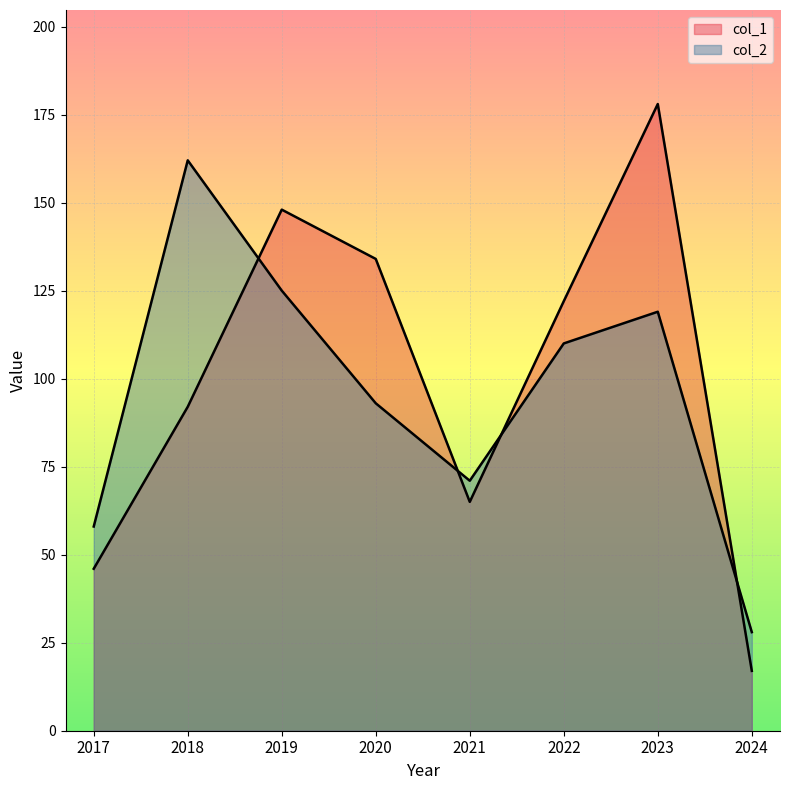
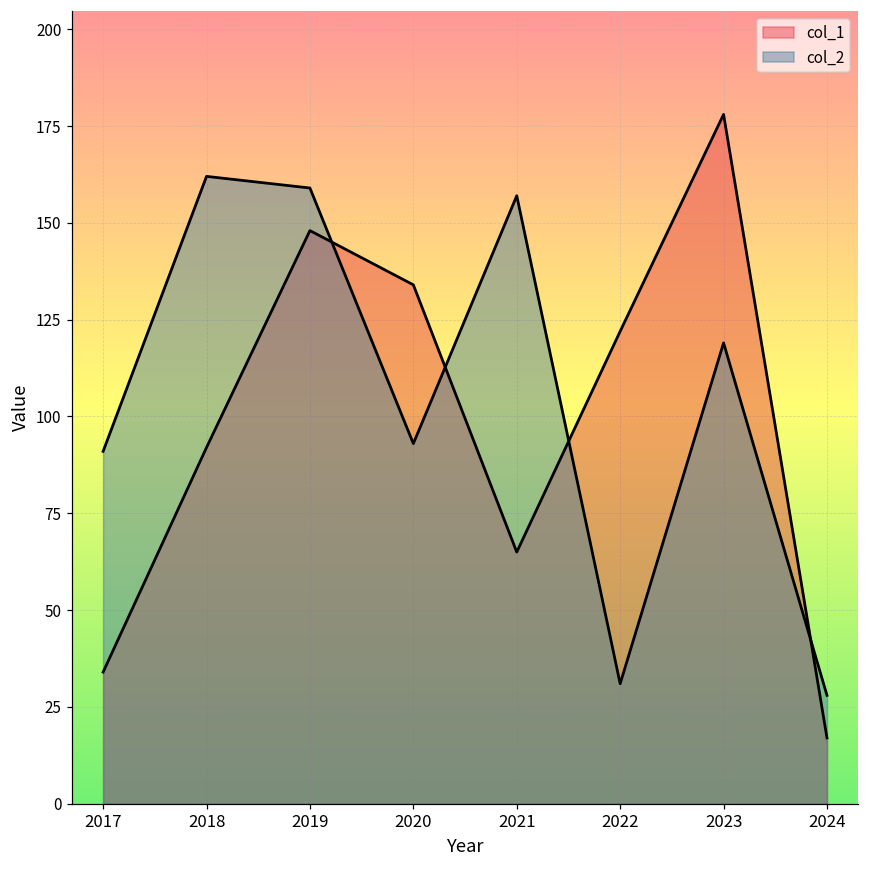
  {
    "col_1": {
-     "2017": 46,
+     "2017": 34,
      "2018": 92,
      "2019": 148,
      "2020": 134,
      "2021": 65,
      "2022": 122,
      "2023": 178,
      "2024": 17
    },
    "col_2": {
-     "2017": 58,
+     "2017": 91,
      "2018": 162,
-     "2019": 125,
+     "2019": 159,
      "2020": 93,
-     "2021": 71,
-     "2022": 110,
+     "2021": 157,
+     "2022": 31,
      "2023": 119,
      "2024": 28
    }
  }
